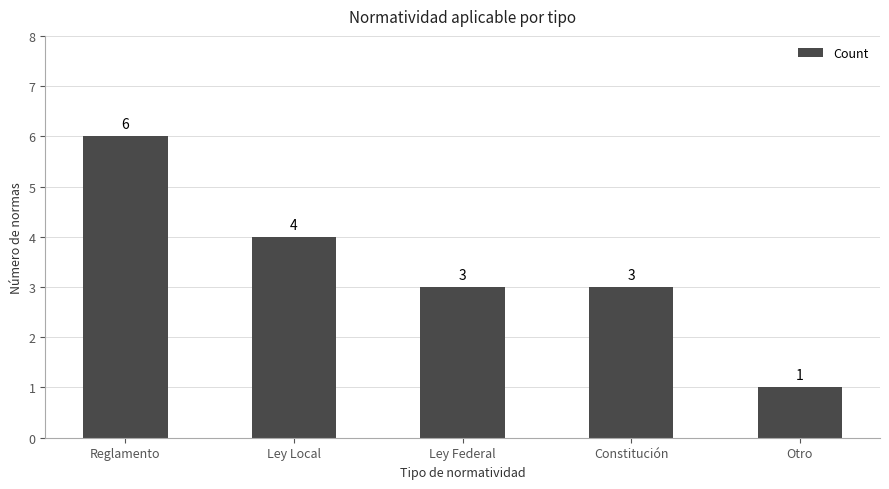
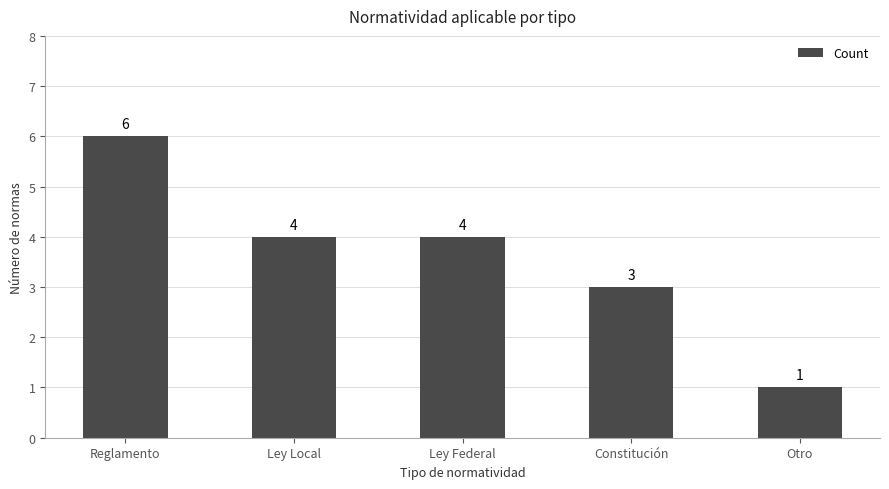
  {
    "Reglamento": 6,
    "Ley Local": 4,
-   "Ley Federal": 3,
+   "Ley Federal": 4,
    "Constitución": 3,
    "Otro": 1
  }
